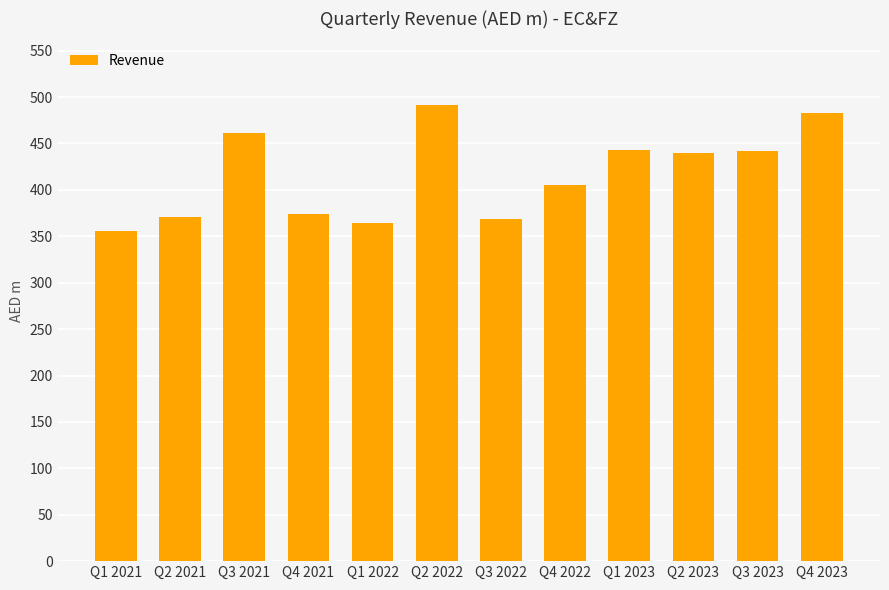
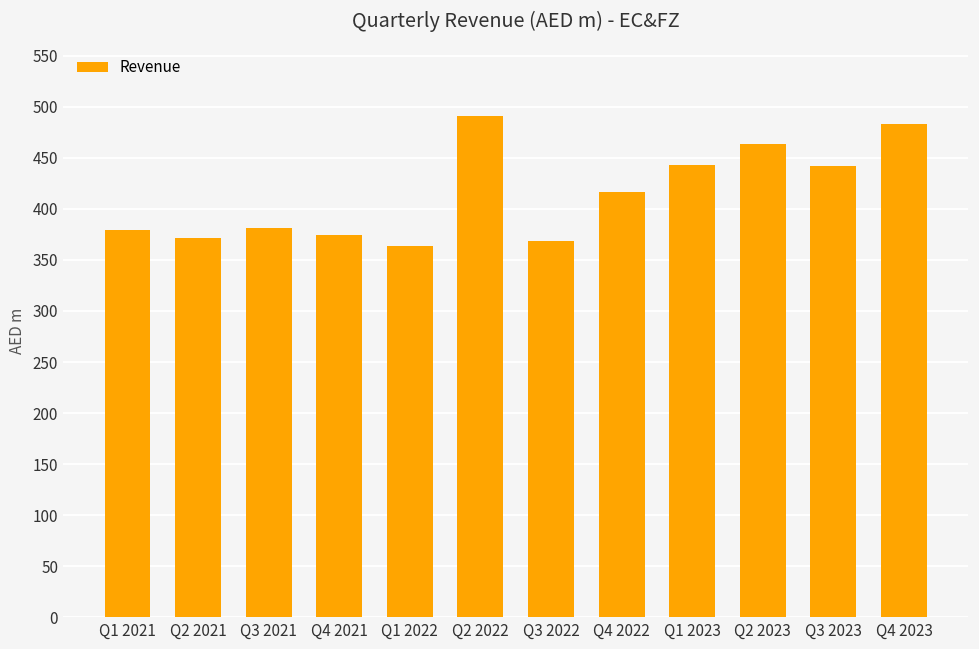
  {
-   "Q1 2021": 360,
+   "Q1 2021": 380,
    "Q2 2021": 370,
-   "Q3 2021": 460,
+   "Q3 2021": 380,
    "Q4 2021": 370,
    "Q1 2022": 360,
    "Q2 2022": 490,
    "Q3 2022": 370,
-   "Q4 2022": 410,
+   "Q4 2022": 420,
    "Q1 2023": 440,
-   "Q2 2023": 440,
+   "Q2 2023": 460,
    "Q3 2023": 440,
    "Q4 2023": 480
  }
